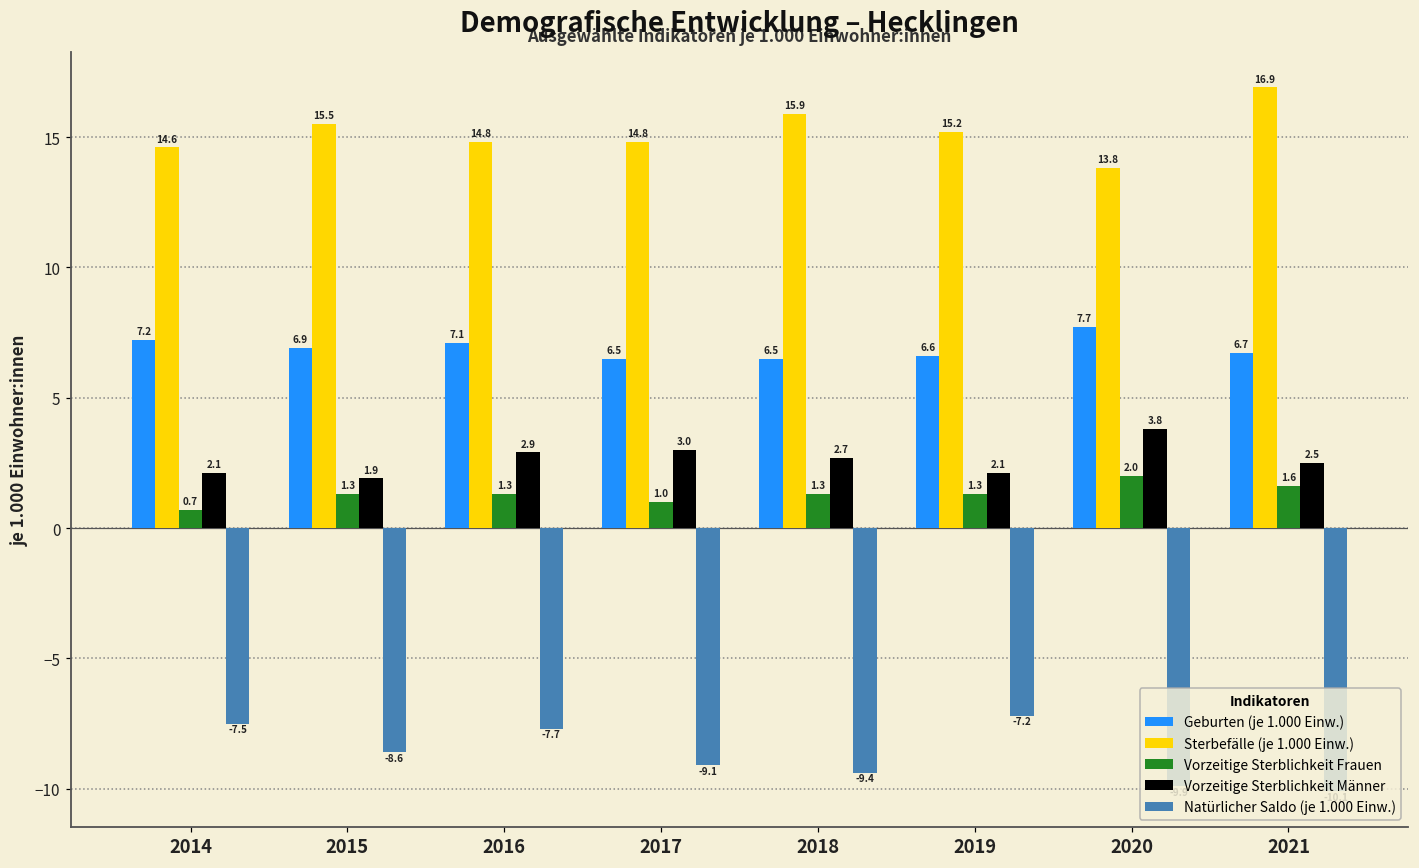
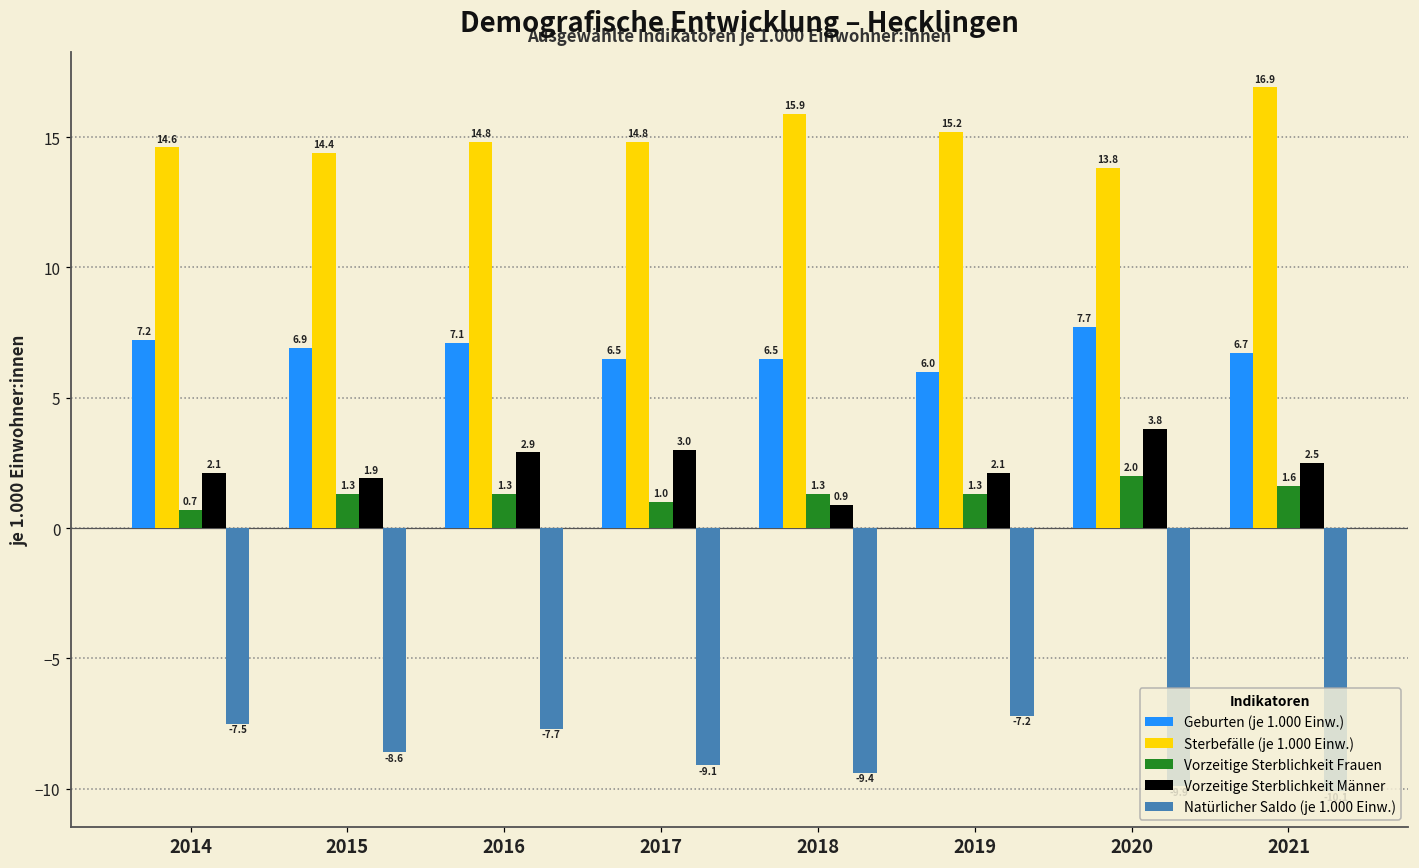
  {
    "Geburten (je 1.000 Einw.)": {
      "2014": 7.2,
      "2015": 6.9,
      "2016": 7.1,
      "2017": 6.5,
      "2018": 6.5,
-     "2019": 6.6,
+     "2019": 6.0,
      "2020": 7.7,
      "2021": 6.7
    },
    "Sterbefälle (je 1.000 Einw.)": {
      "2014": 14.6,
-     "2015": 15.5,
+     "2015": 14.4,
      "2016": 14.8,
      "2017": 14.8,
      "2018": 15.9,
      "2019": 15.2,
      "2020": 13.8,
      "2021": 16.9
    },
    "Vorzeitige Sterblichkeit Frauen": {
      "2014": 0.7,
      "2015": 1.3,
      "2016": 1.3,
      "2017": 1.0,
      "2018": 1.3,
      "2019": 1.3,
      "2020": 2.0,
      "2021": 1.6
    },
    "Vorzeitige Sterblichkeit Männer": {
      "2014": 2.1,
      "2015": 1.9,
      "2016": 2.9,
      "2017": 3.0,
-     "2018": 2.7,
+     "2018": 0.9,
      "2019": 2.1,
      "2020": 3.8,
      "2021": 2.5
    },
    "Natürlicher Saldo (je 1.000 Einw.)": {
      "2014": -7.5,
      "2015": -8.6,
      "2016": -7.7,
      "2017": -9.1,
      "2018": -9.4,
      "2019": -7.2
    }
  }
